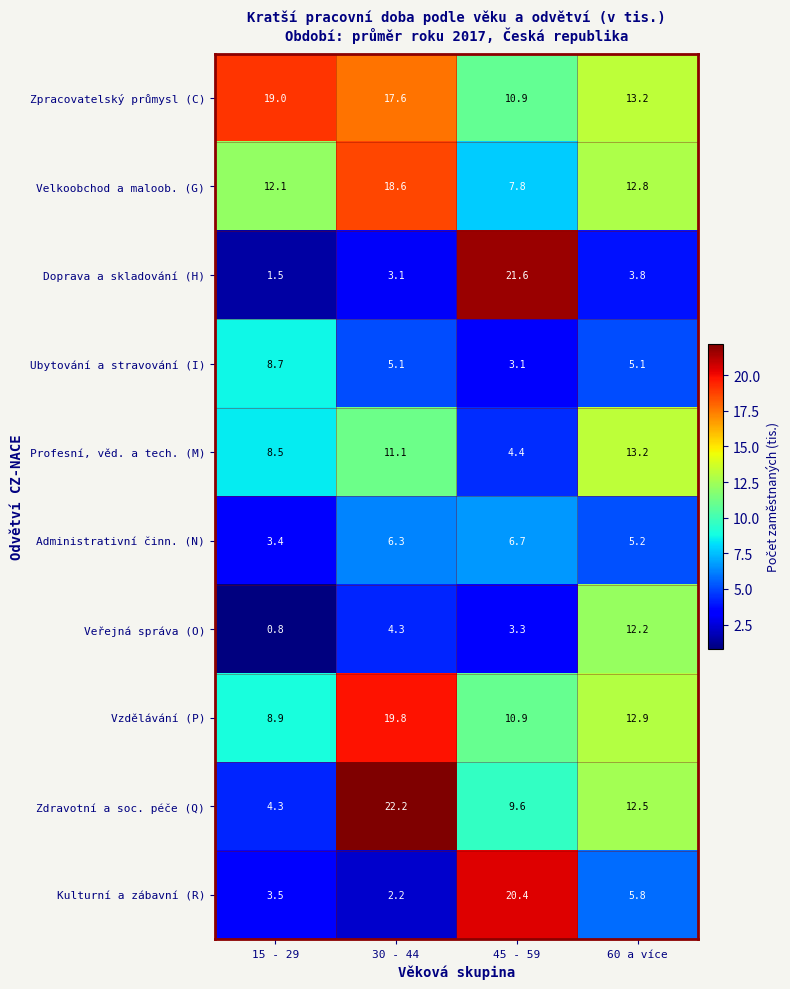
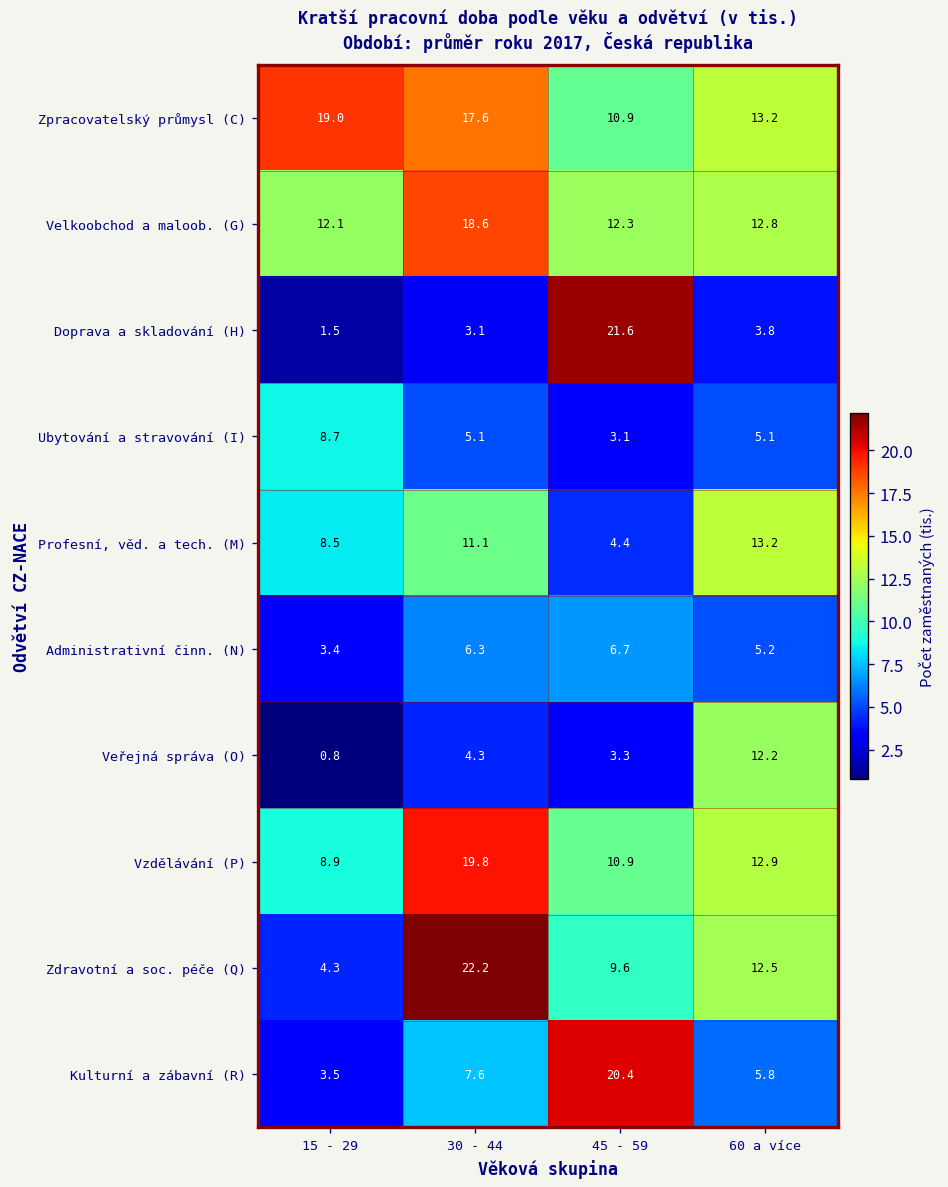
  {
    "Zpracovatelský průmysl (C)": {
      "15 - 29": 19.0,
      "30 - 44": 17.6,
      "45 - 59": 10.9,
      "60 a více": 13.2
    },
    "Velkoobchod a maloob. (G)": {
      "15 - 29": 12.1,
      "30 - 44": 18.6,
-     "45 - 59": 7.8,
+     "45 - 59": 12.3,
      "60 a více": 12.8
    },
    "Doprava a skladování (H)": {
      "15 - 29": 1.5,
      "30 - 44": 3.1,
      "45 - 59": 21.6,
      "60 a více": 3.8
    },
    "Ubytování a stravování (I)": {
      "15 - 29": 8.7,
      "30 - 44": 5.1,
      "45 - 59": 3.1,
      "60 a více": 5.1
    },
    "Profesní, věd. a tech. (M)": {
      "15 - 29": 8.5,
      "30 - 44": 11.1,
      "45 - 59": 4.4,
      "60 a více": 13.2
    },
    "Administrativní činn. (N)": {
      "15 - 29": 3.4,
      "30 - 44": 6.3,
      "45 - 59": 6.7,
      "60 a více": 5.2
    },
    "Veřejná správa (O)": {
      "15 - 29": 0.8,
      "30 - 44": 4.3,
      "45 - 59": 3.3,
      "60 a více": 12.2
    },
    "Vzdělávání (P)": {
      "15 - 29": 8.9,
      "30 - 44": 19.8,
      "45 - 59": 10.9,
      "60 a více": 12.9
    },
    "Zdravotní a soc. péče (Q)": {
      "15 - 29": 4.3,
      "30 - 44": 22.2,
      "45 - 59": 9.6,
      "60 a více": 12.5
    },
    "Kulturní a zábavní (R)": {
      "15 - 29": 3.5,
-     "30 - 44": 2.2,
+     "30 - 44": 7.6,
      "45 - 59": 20.4,
      "60 a více": 5.8
    }
  }
